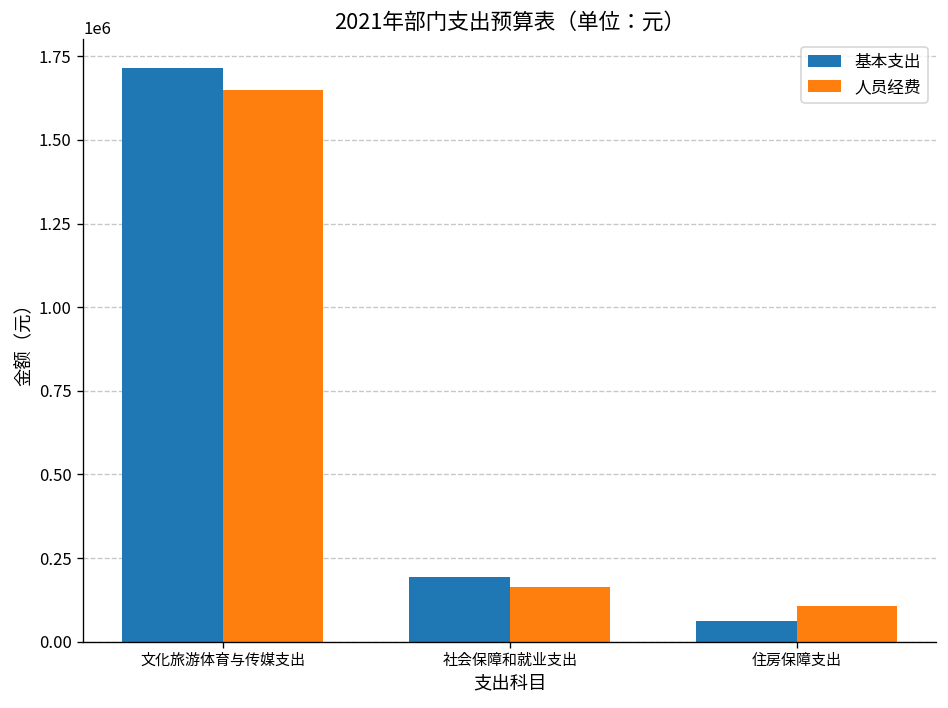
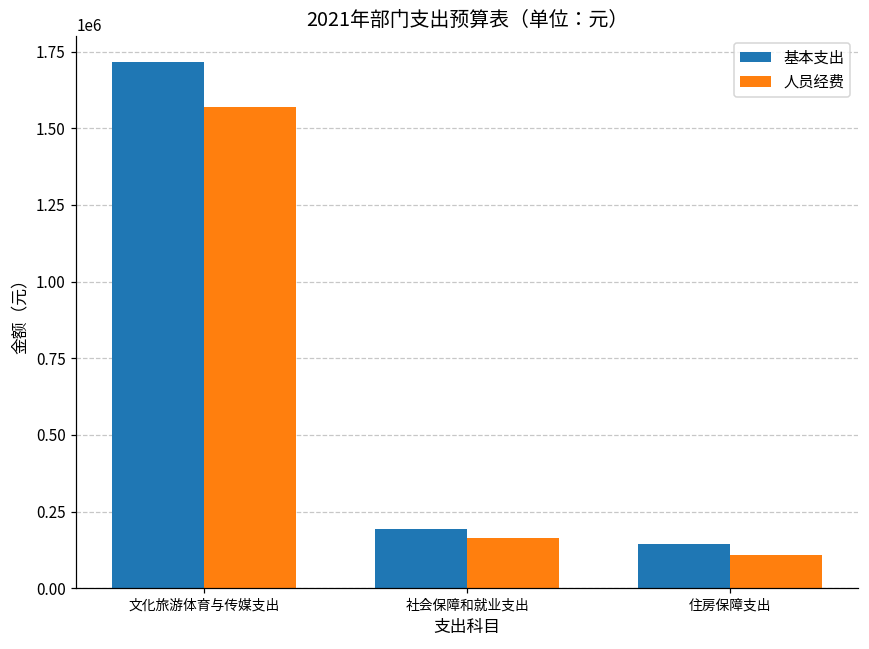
  {
    "基本支出": {
      "文化旅游体育与传媒支出": 1720000,
      "社会保障和就业支出": 190000,
-     "住房保障支出": 60000
+     "住房保障支出": 140000
    },
    "人员经费": {
-     "文化旅游体育与传媒支出": 1650000,
+     "文化旅游体育与传媒支出": 1570000,
      "社会保障和就业支出": 160000,
      "住房保障支出": 110000
    }
  }
